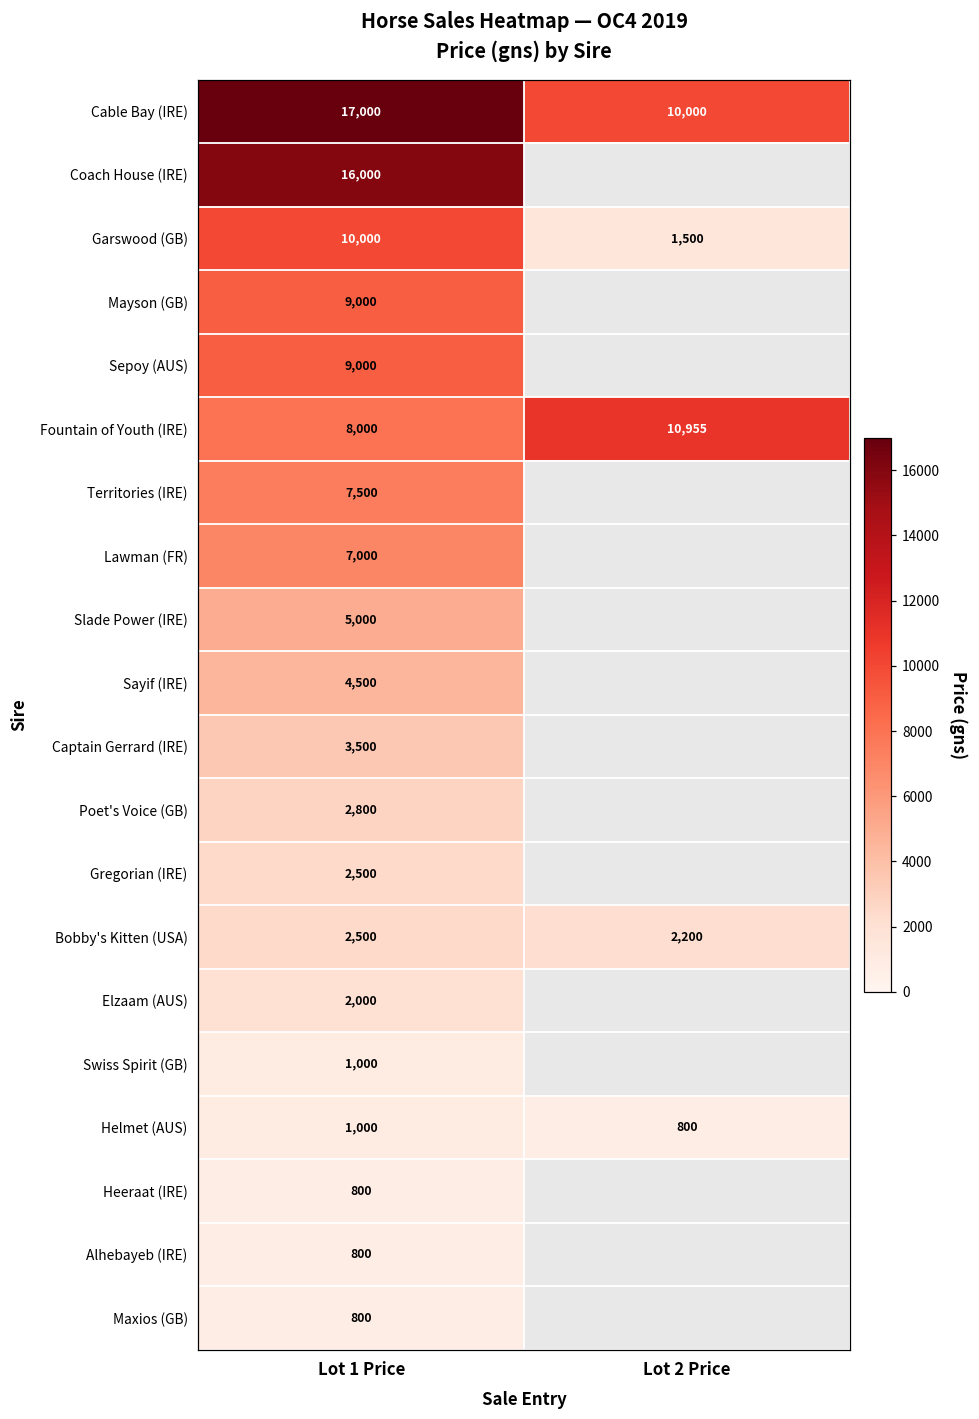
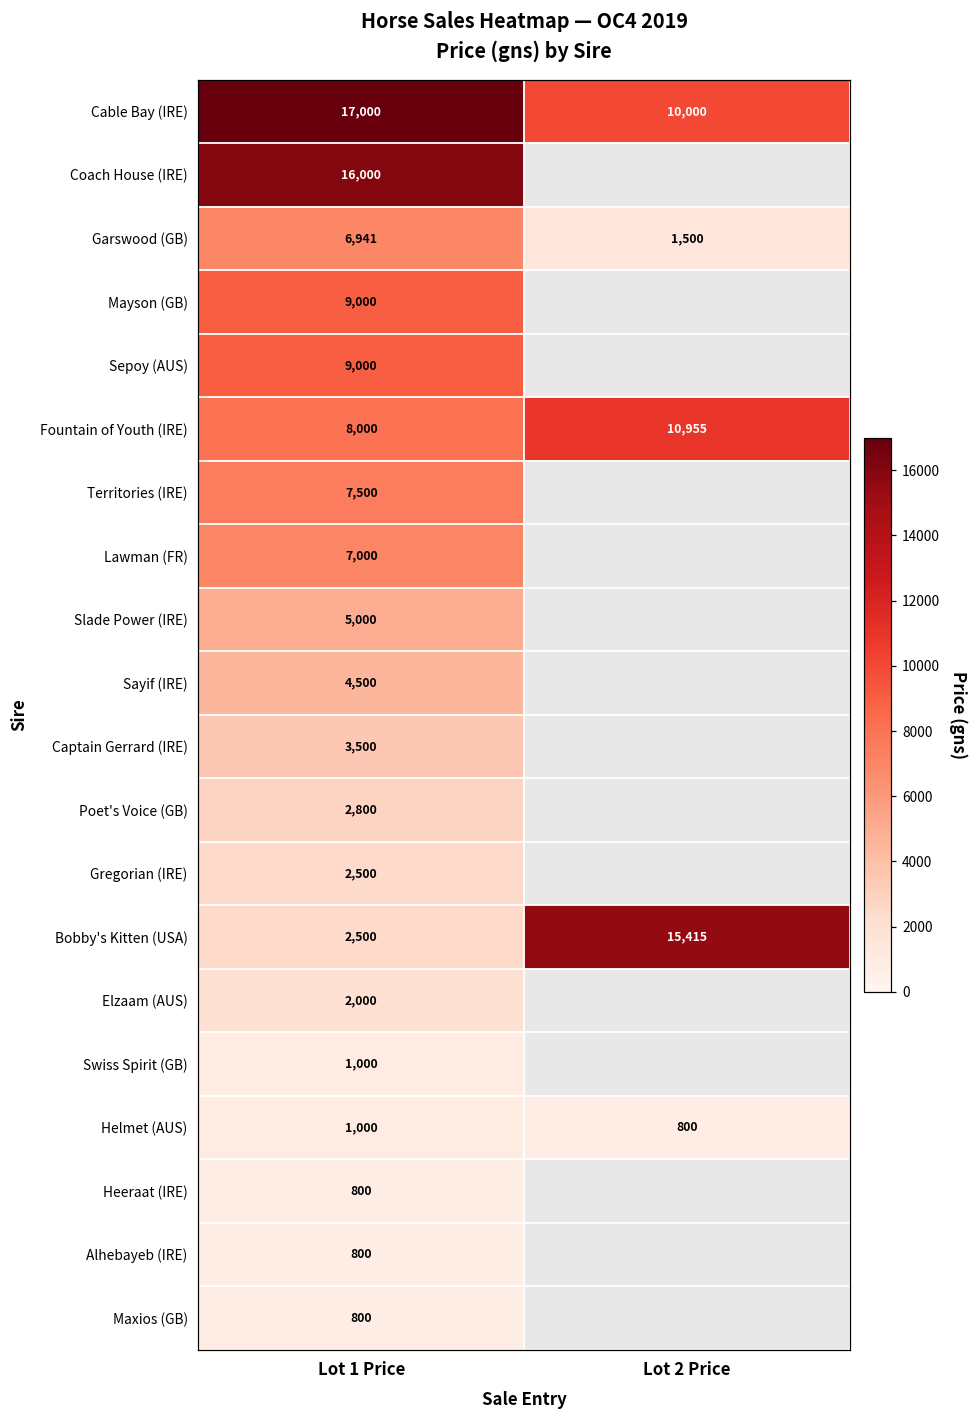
  {
    "Garswood (GB)": {
-     "Lot 1 Price": "10,000"
+     "Lot 1 Price": "6,941"
    },
    "Bobby's Kitten (USA)": {
-     "Lot 2 Price": "2,200"
+     "Lot 2 Price": "15,415"
    }
  }
